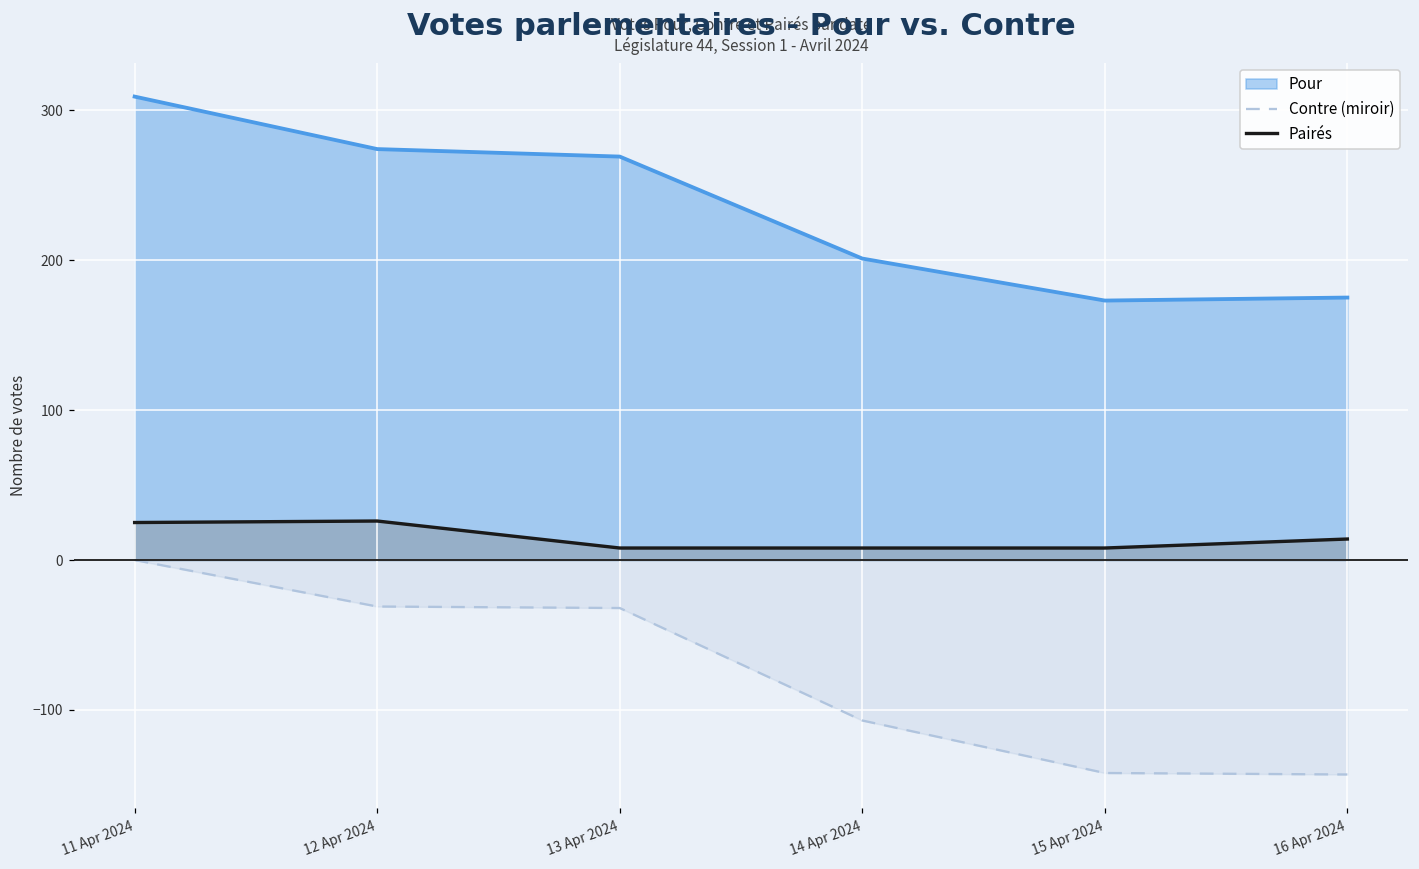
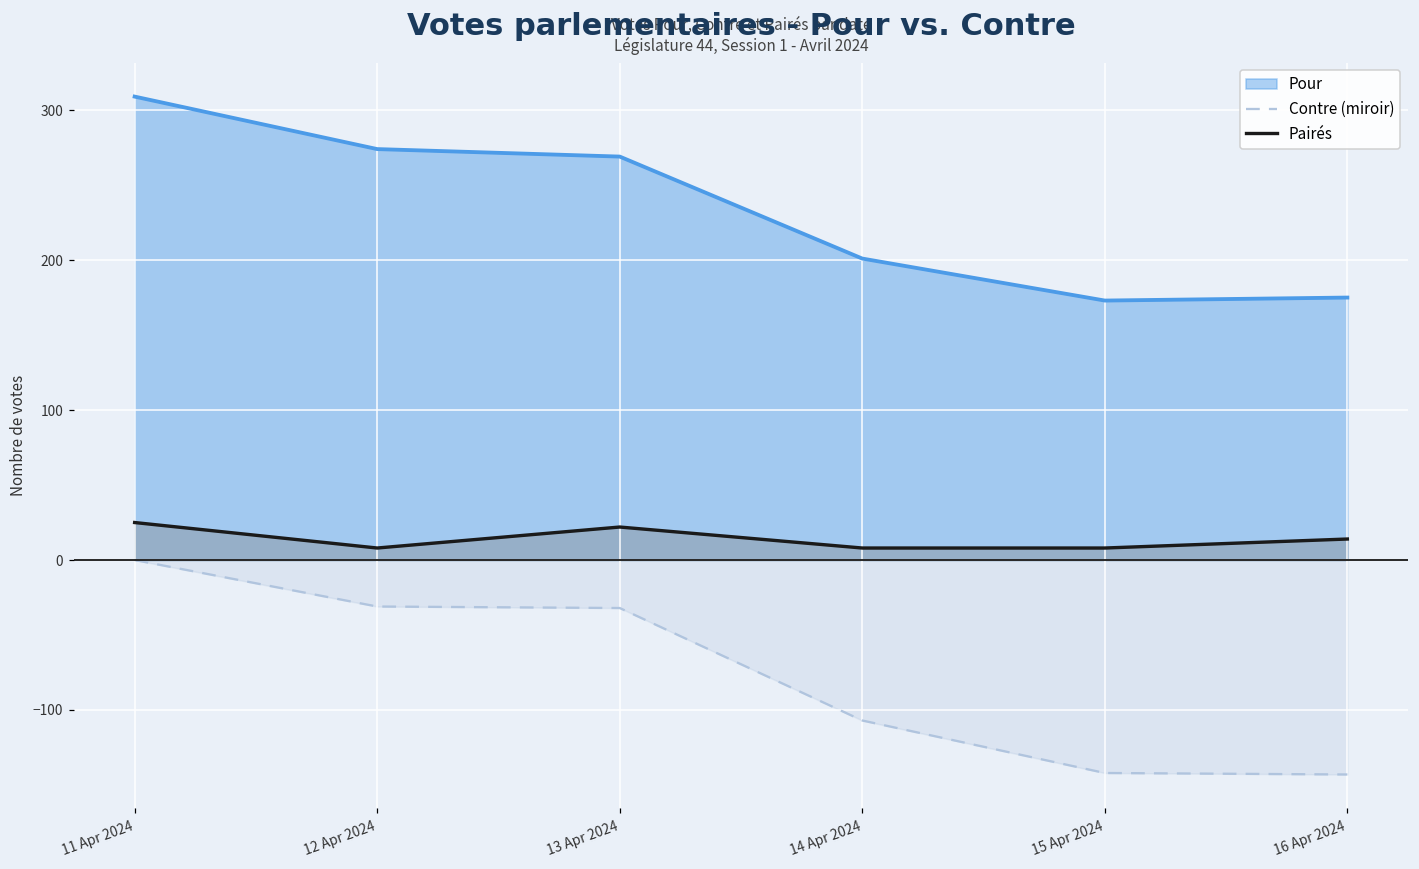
  {
    "Pairés": {
      "11 Apr 2024": 25,
-     "12 Apr 2024": 26,
-     "13 Apr 2024": 8,
+     "12 Apr 2024": 8,
+     "13 Apr 2024": 22,
      "14 Apr 2024": 8,
      "15 Apr 2024": 8,
      "16 Apr 2024": 14
    }
  }
